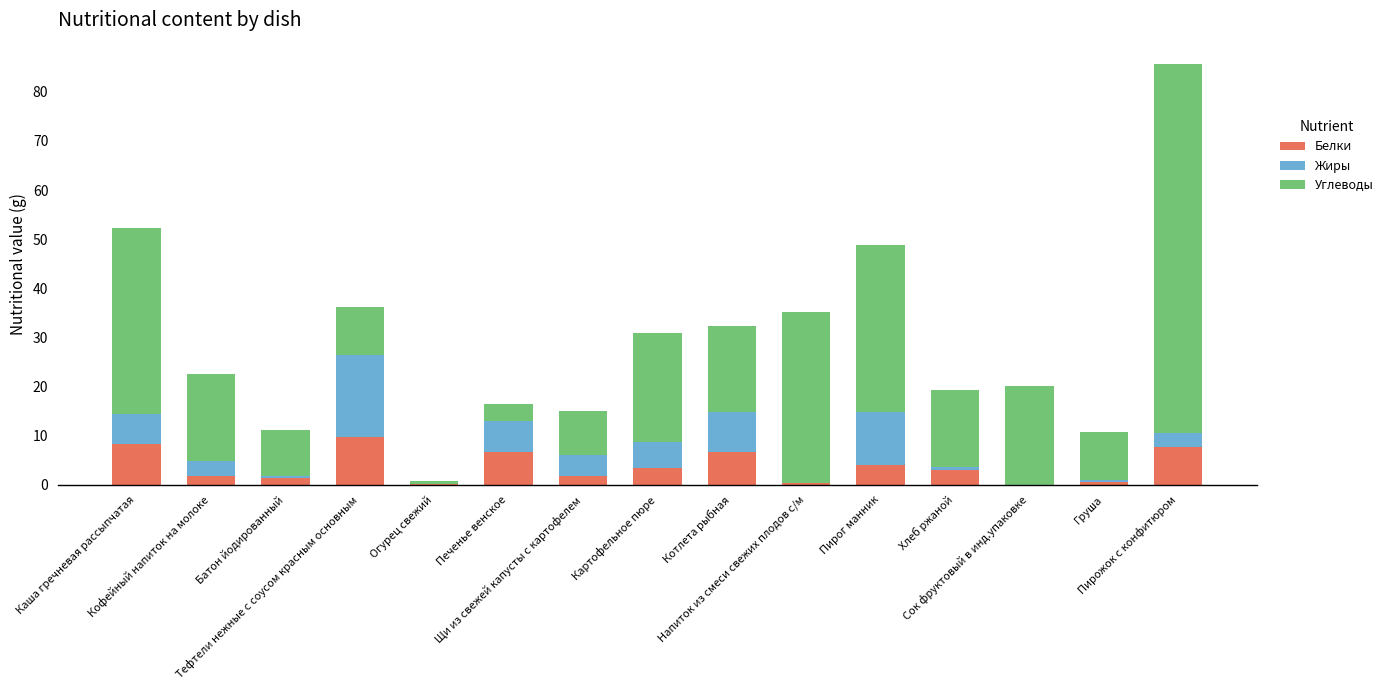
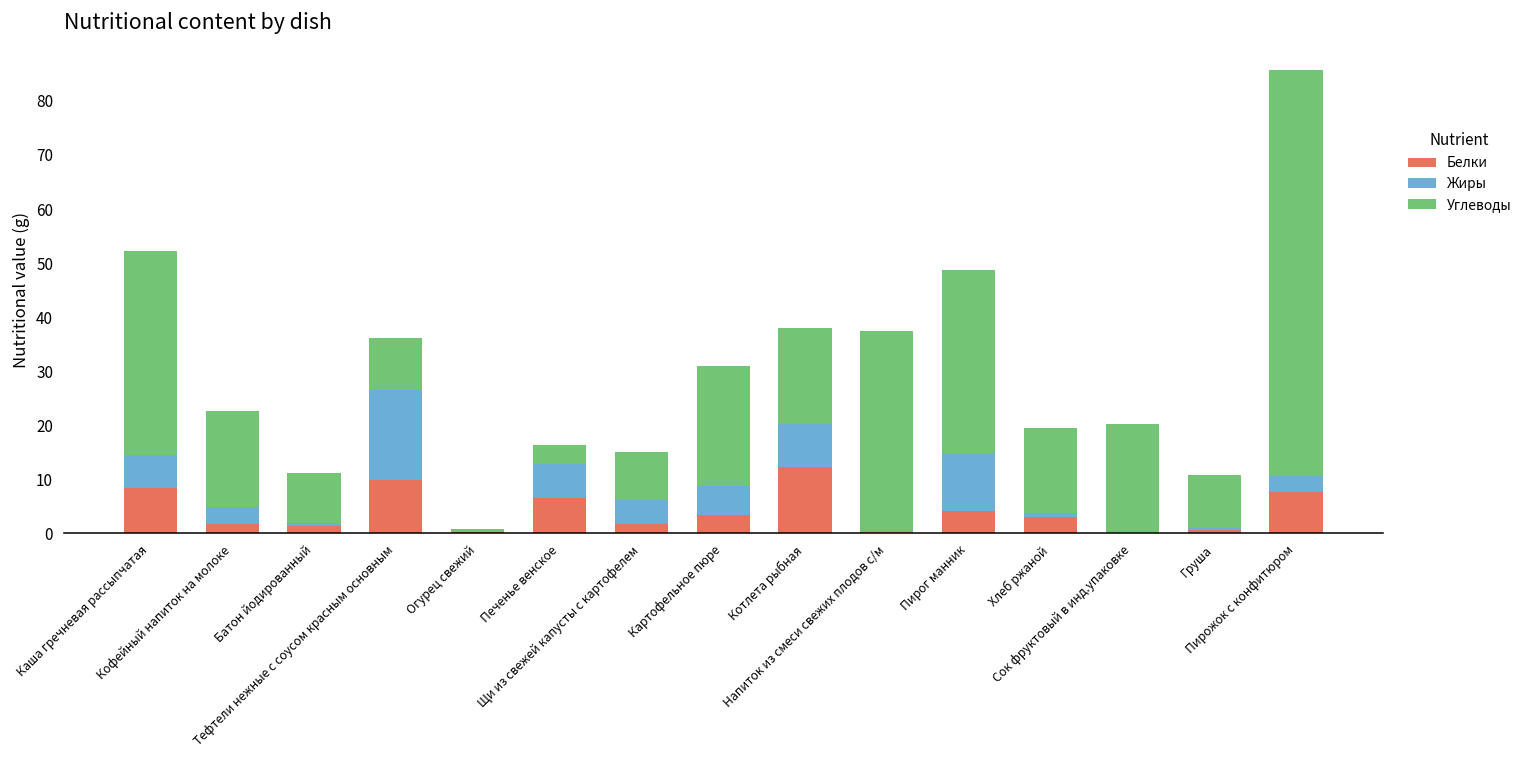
  {
    "Белки": {
      "Каша гречневая рассыпчатая": 8,
      "Кофейный напиток на молоке": 2,
      "Батон йодированный": 1,
      "Тефтели нежные с соусом красным основным": 10,
      "Печенье венское": 7,
      "Щи из свежей капусты с картофелем": 2,
      "Картофельное пюре": 3,
-     "Котлета рыбная": 7,
+     "Котлета рыбная": 12,
      "Пирог манник": 4,
      "Хлеб ржаной": 3,
      "Сок фруктовый в инд.упаковке": 0,
      "Груша": 1,
      "Пирожок с конфитюром": 8
    },
    "Жиры": {
      "Каша гречневая рассыпчатая": 6,
      "Кофейный напиток на молоке": 3,
      "Тефтели нежные с соусом красным основным": 17,
      "Огурец свежий": 0,
      "Печенье венское": 6,
      "Щи из свежей капусты с картофелем": 4,
      "Картофельное пюре": 5,
      "Котлета рыбная": 8,
      "Пирог манник": 11,
      "Хлеб ржаной": 1,
      "Сок фруктовый в инд.упаковке": 0,
      "Пирожок с конфитюром": 3
    },
    "Углеводы": {
      "Каша гречневая рассыпчатая": 38,
      "Кофейный напиток на молоке": 18,
      "Батон йодированный": 9,
      "Тефтели нежные с соусом красным основным": 10,
      "Огурец свежий": 1,
      "Печенье венское": 3,
      "Щи из свежей капусты с картофелем": 9,
      "Картофельное пюре": 22,
      "Котлета рыбная": 18,
-     "Напиток из смеси свежих плодов с/м": 35,
+     "Напиток из смеси свежих плодов с/м": 37,
      "Пирог манник": 34,
      "Хлеб ржаной": 16,
      "Сок фруктовый в инд.упаковке": 20,
      "Груша": 10,
      "Пирожок с конфитюром": 75
    }
  }
